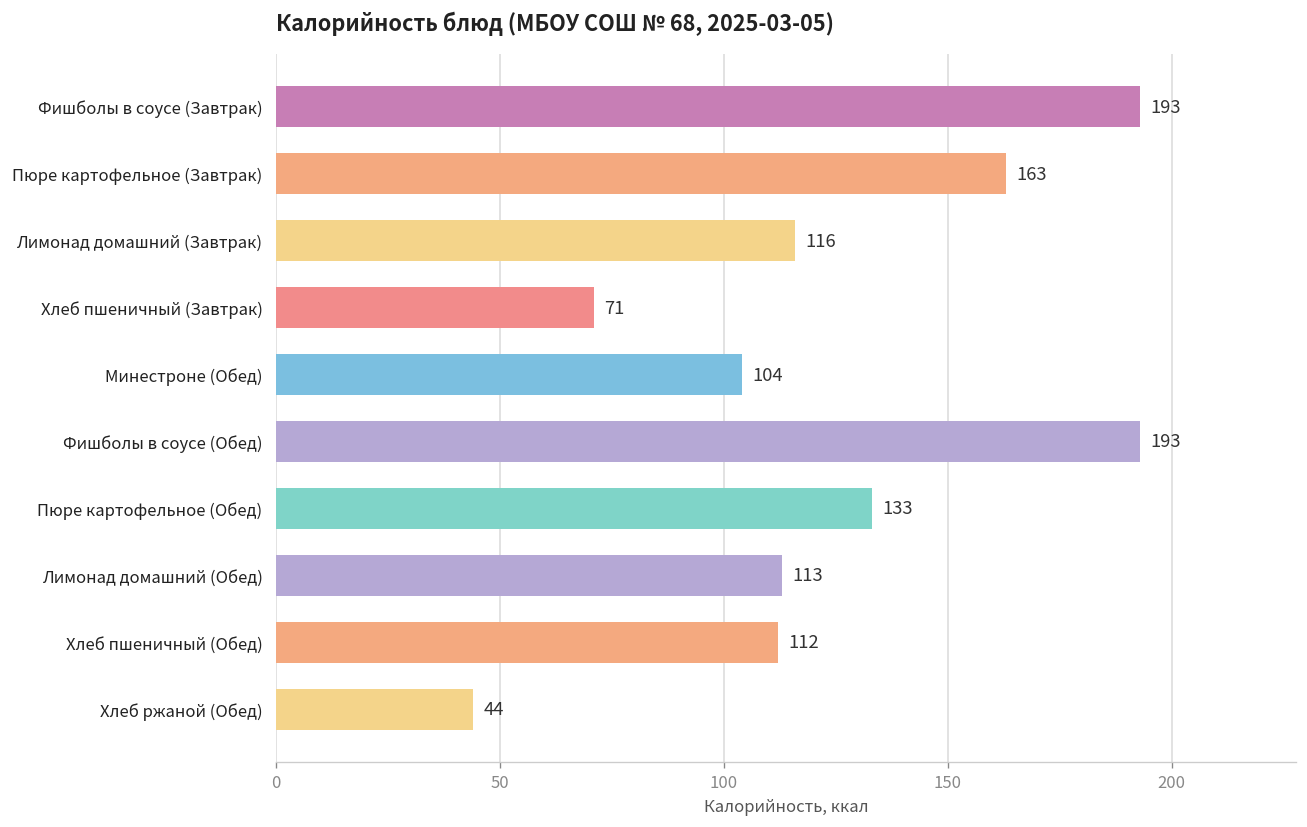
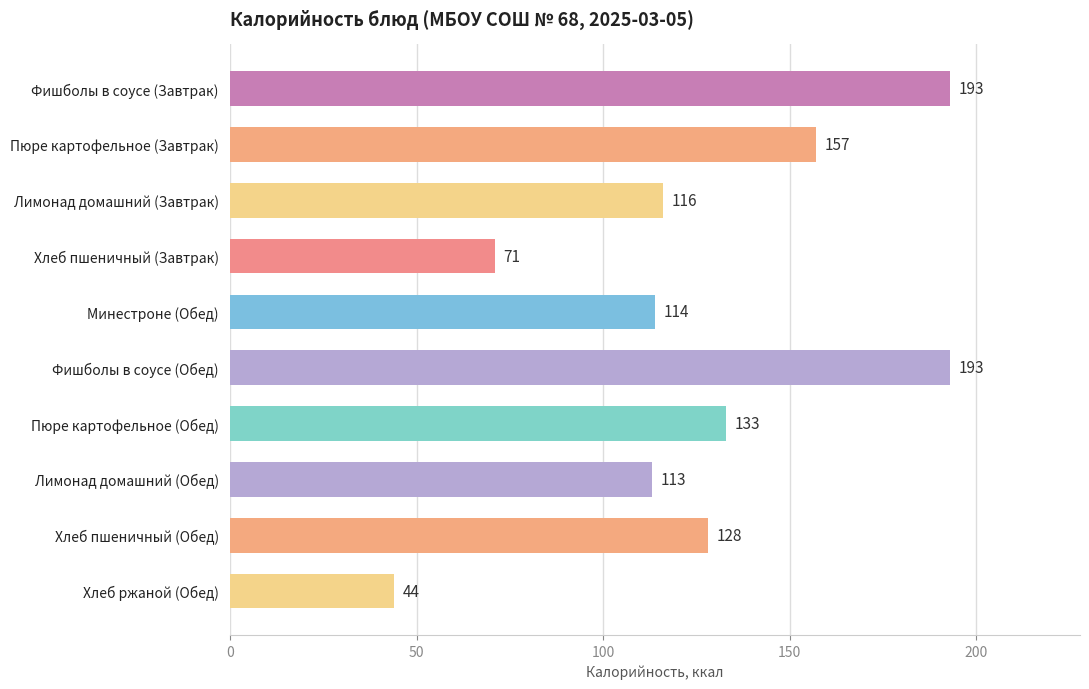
  {
    "Фишболы в соусе (Завтрак)": 193,
-   "Пюре картофельное (Завтрак)": 163,
+   "Пюре картофельное (Завтрак)": 157,
    "Лимонад домашний (Завтрак)": 116,
    "Хлеб пшеничный (Завтрак)": 71,
-   "Минестроне (Обед)": 104,
+   "Минестроне (Обед)": 114,
    "Фишболы в соусе (Обед)": 193,
    "Пюре картофельное (Обед)": 133,
    "Лимонад домашний (Обед)": 113,
-   "Хлеб пшеничный (Обед)": 112,
+   "Хлеб пшеничный (Обед)": 128,
    "Хлеб ржаной (Обед)": 44
  }
